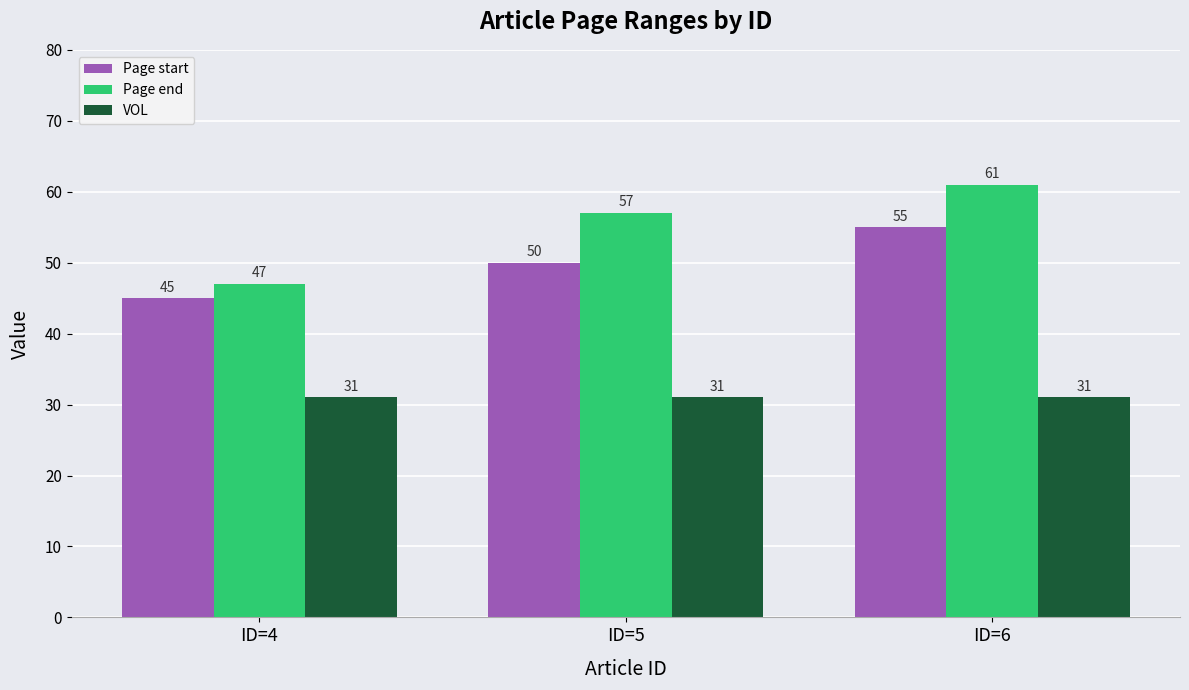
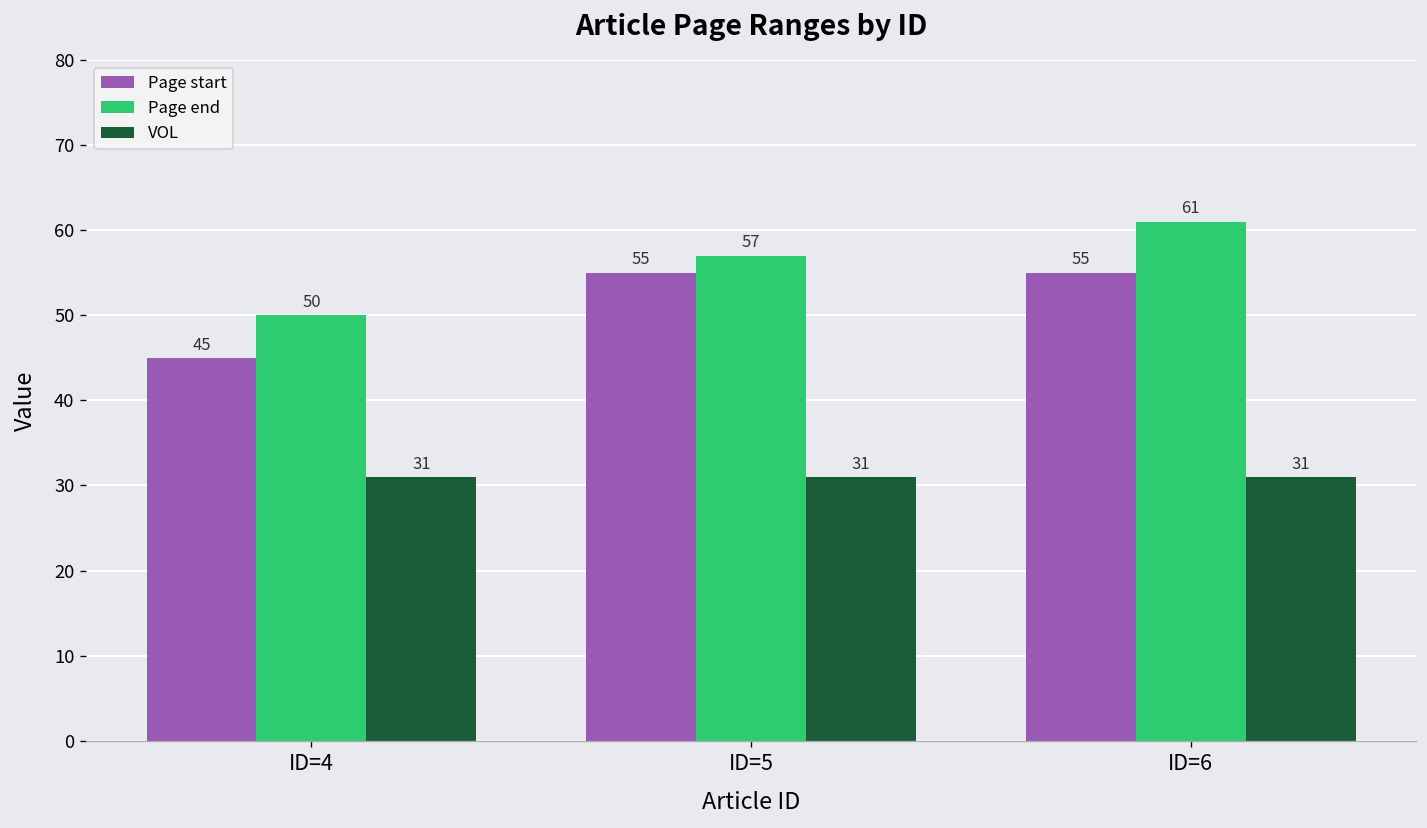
  {
    "Page start": {
      "ID=4": 45,
-     "ID=5": 50,
+     "ID=5": 55,
      "ID=6": 55
    },
    "Page end": {
-     "ID=4": 47,
+     "ID=4": 50,
      "ID=5": 57,
      "ID=6": 61
    },
    "VOL": {
      "ID=4": 31,
      "ID=5": 31,
      "ID=6": 31
    }
  }
